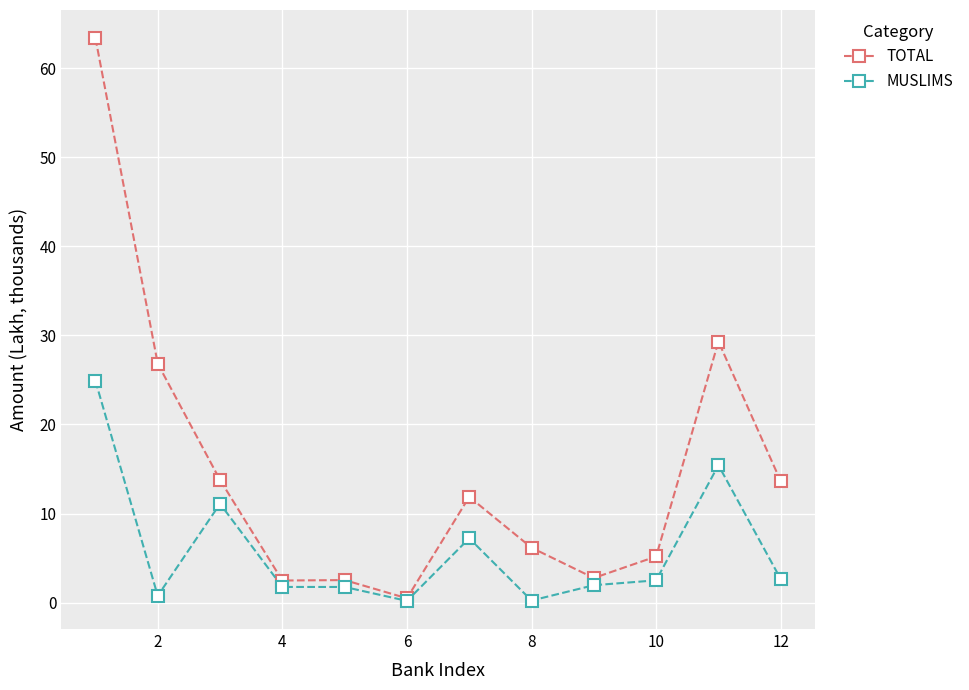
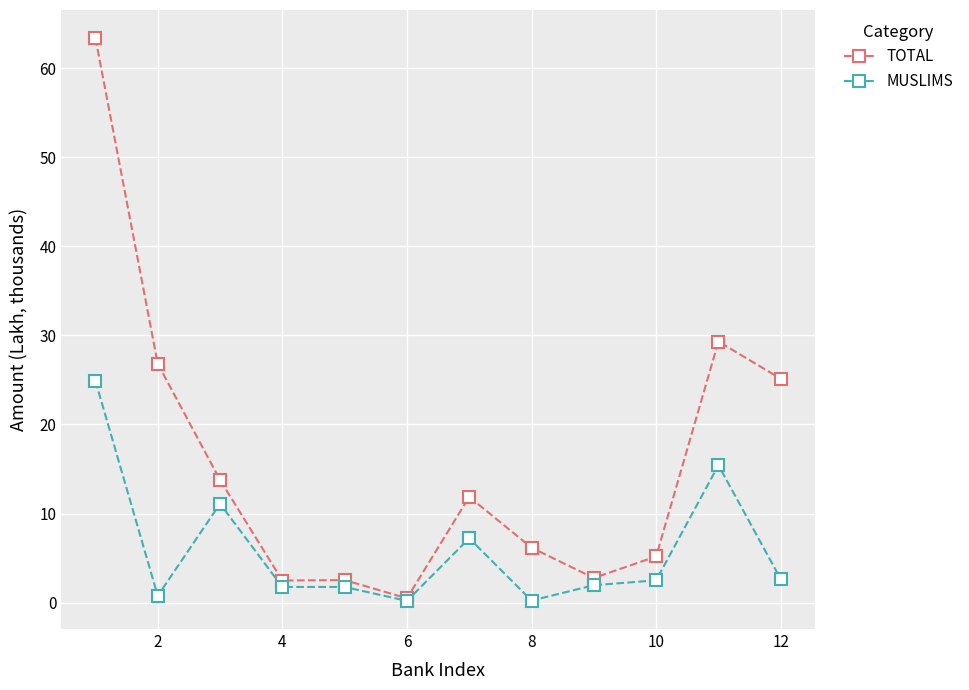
  {
    "TOTAL": {
      "2": 27,
      "4": 2,
      "6": 0,
      "8": 6,
      "10": 5,
-     "12": 14
+     "12": 25
    },
    "MUSLIMS": {
      "2": 1,
      "4": 2,
      "6": 0,
      "8": 0,
      "10": 3,
      "12": 3
    }
  }
